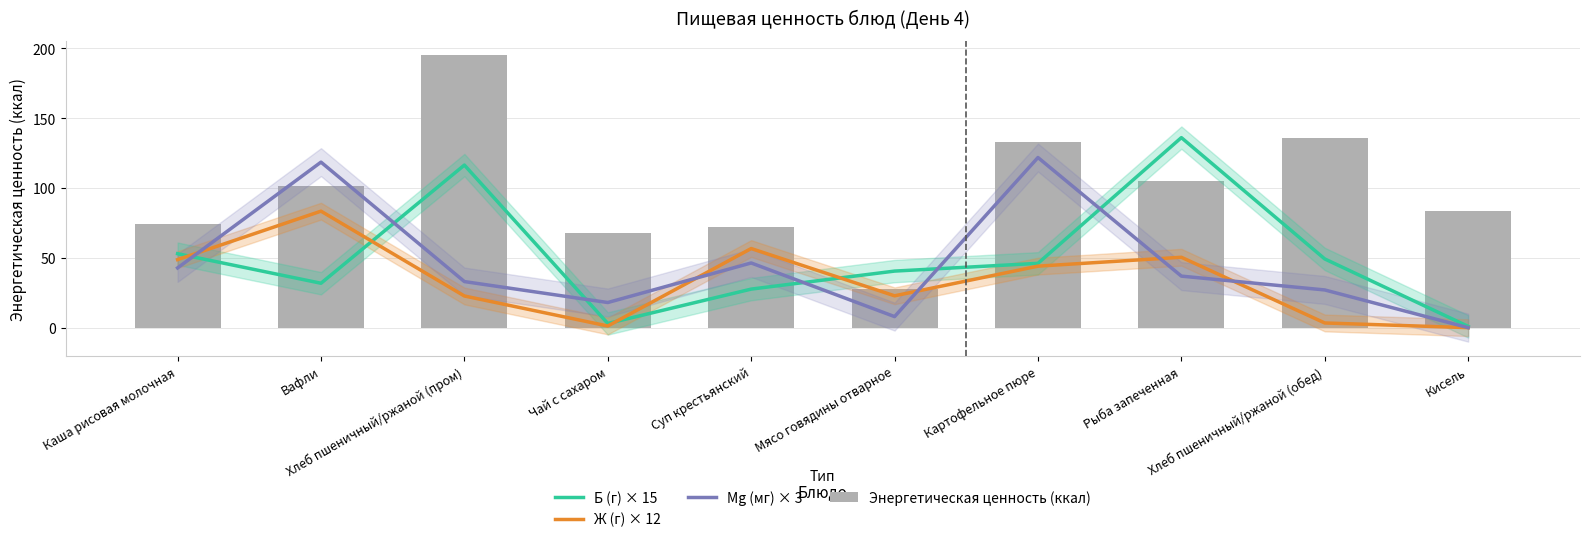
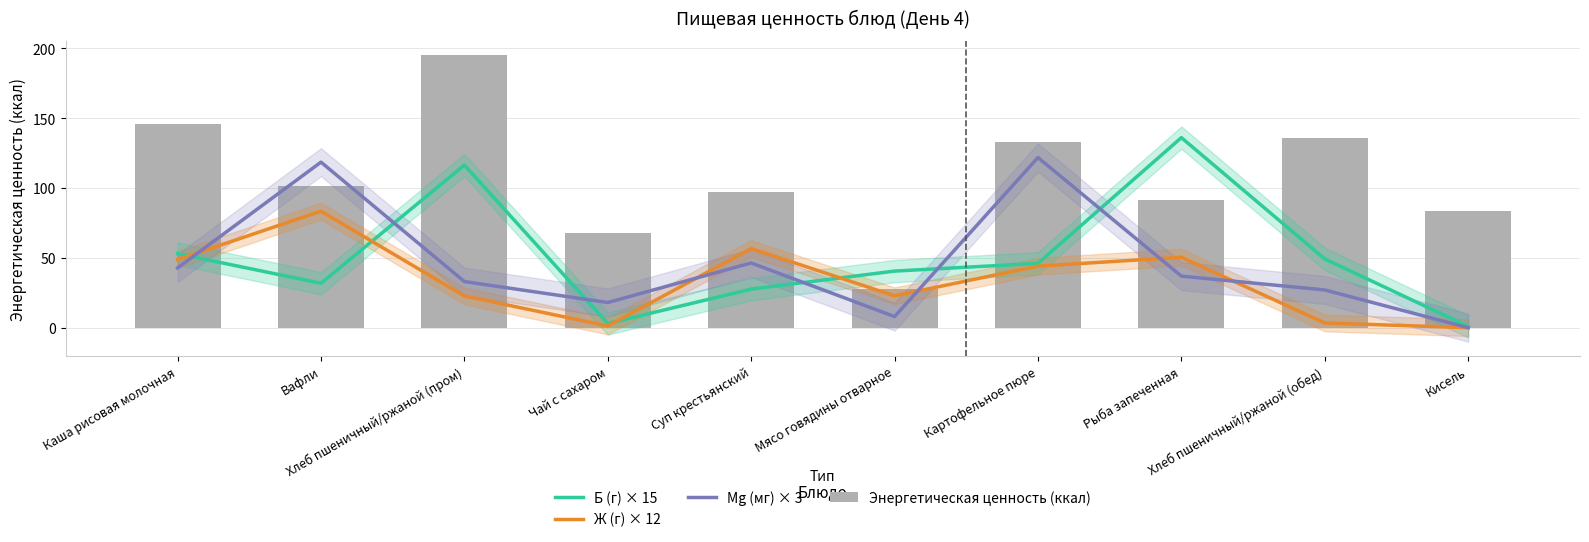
  {
    "Энергетическая ценность (ккал)": {
-     "Каша рисовая молочная": 75,
+     "Каша рисовая молочная": 146,
      "Вафли": 102,
      "Хлеб пшеничный/ржаной (пром)": 195,
      "Чай с сахаром": 68,
-     "Суп крестьянский": 72,
+     "Суп крестьянский": 97,
      "Мясо говядины отварное": 28,
      "Картофельное пюре": 133,
-     "Рыба запеченная": 105,
+     "Рыба запеченная": 92,
      "Хлеб пшеничный/ржаной (обед)": 136,
      "Кисель": 84
    }
  }
